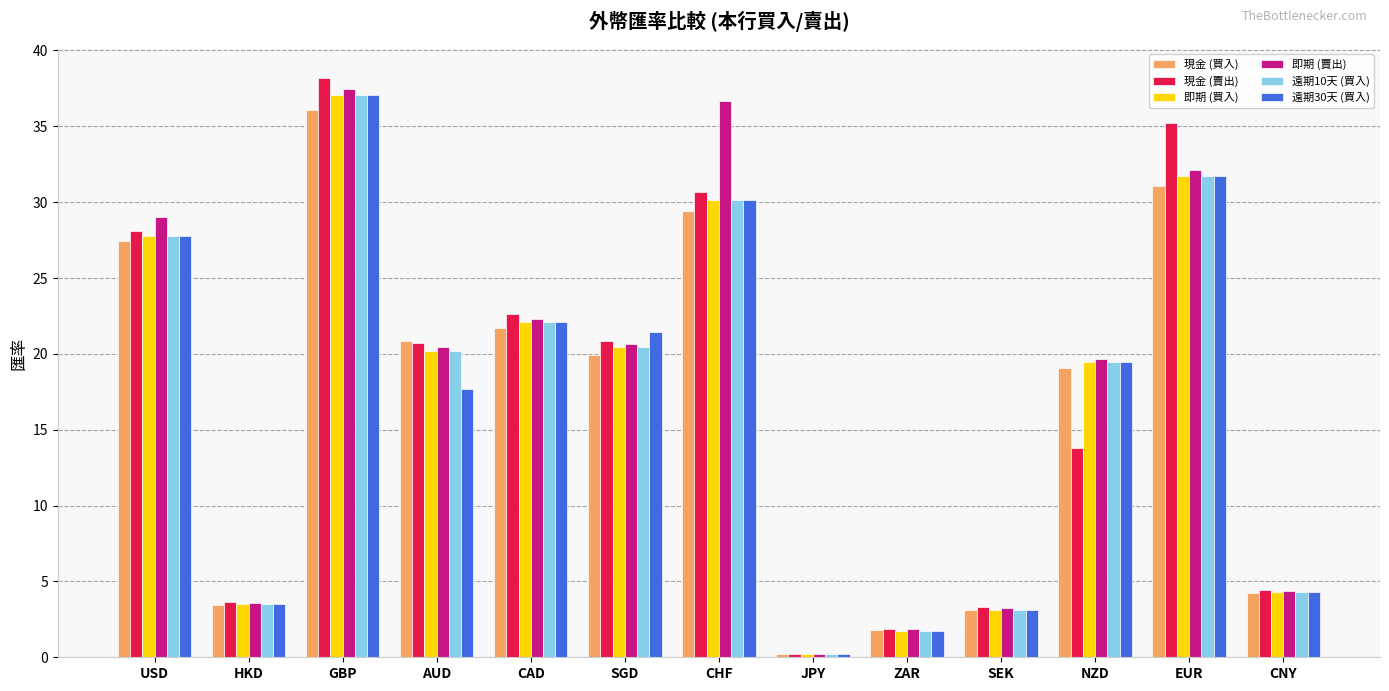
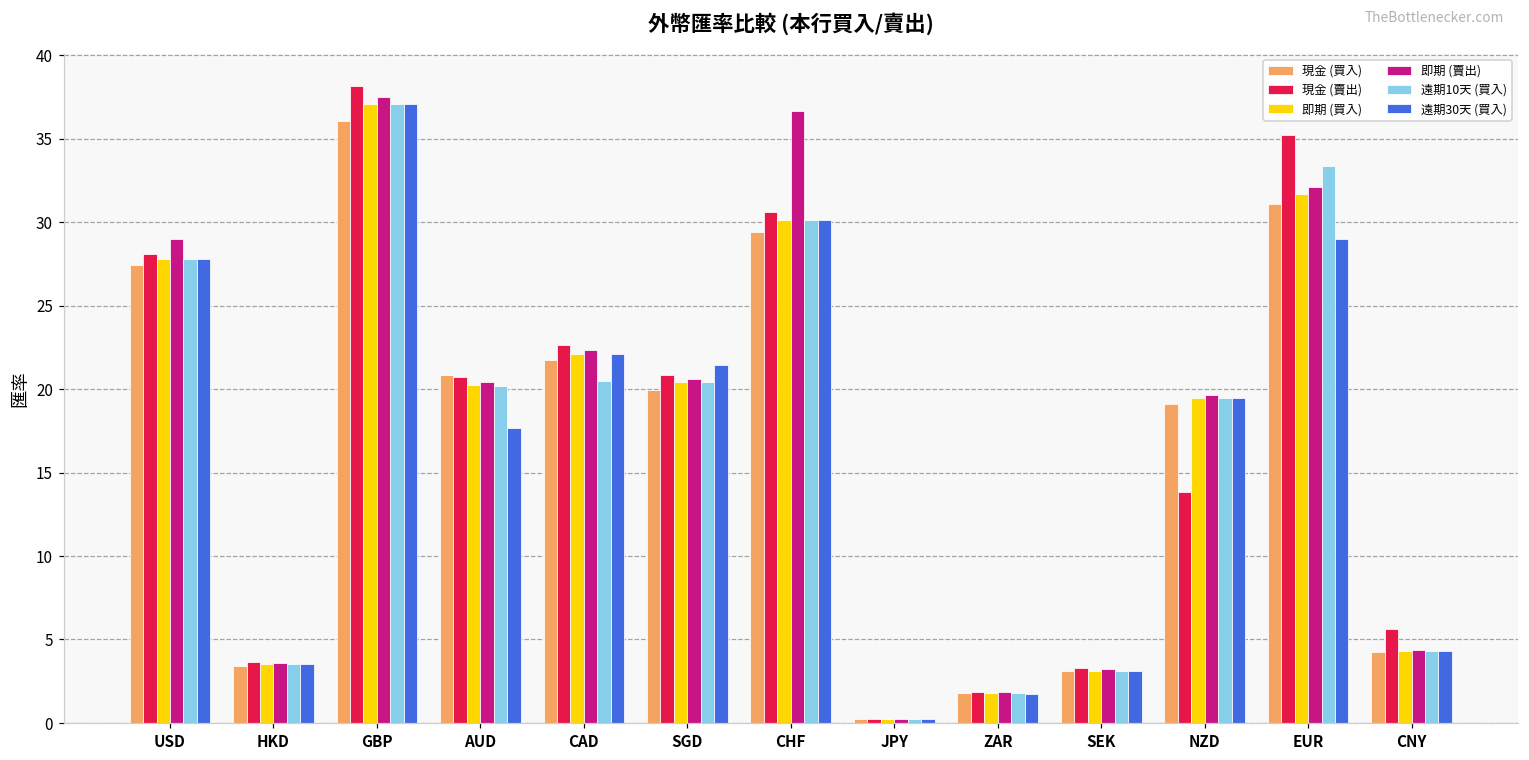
  {
    "現金 (買入)": {
      "USD": 27.4,
      "HKD": 3.4,
      "GBP": 36.1,
      "AUD": 20.9,
      "CAD": 21.7,
      "SGD": 20.0,
      "CHF": 29.4,
      "JPY": 0.2,
      "ZAR": 1.8,
      "SEK": 3.1,
      "NZD": 19.1,
      "EUR": 31.1,
      "CNY": 4.2
    },
    "現金 (賣出)": {
      "USD": 28.1,
      "HKD": 3.6,
      "GBP": 38.2,
      "AUD": 20.7,
      "CAD": 22.6,
      "SGD": 20.9,
      "CHF": 30.6,
      "JPY": 0.2,
      "ZAR": 1.8,
      "SEK": 3.3,
      "NZD": 13.8,
      "EUR": 35.3,
-     "CNY": 4.4
+     "CNY": 5.6
    },
    "即期 (買入)": {
      "USD": 27.8,
      "HKD": 3.5,
      "GBP": 37.1,
      "AUD": 20.2,
      "CAD": 22.1,
      "SGD": 20.4,
      "CHF": 30.1,
      "JPY": 0.2,
      "ZAR": 1.8,
      "SEK": 3.1,
      "NZD": 19.5,
      "EUR": 31.7,
      "CNY": 4.3
    },
    "即期 (賣出)": {
      "USD": 29.0,
      "HKD": 3.6,
      "GBP": 37.5,
      "AUD": 20.4,
      "CAD": 22.3,
      "SGD": 20.6,
      "CHF": 36.7,
      "JPY": 0.2,
      "ZAR": 1.8,
      "SEK": 3.2,
      "NZD": 19.7,
      "EUR": 32.1,
      "CNY": 4.4
    },
    "遠期10天 (買入)": {
      "USD": 27.8,
      "HKD": 3.5,
      "GBP": 37.1,
      "AUD": 20.2,
-     "CAD": 22.1,
+     "CAD": 20.5,
      "SGD": 20.4,
      "CHF": 30.1,
      "JPY": 0.2,
      "ZAR": 1.8,
      "SEK": 3.1,
      "NZD": 19.5,
-     "EUR": 31.7,
+     "EUR": 33.4,
      "CNY": 4.3
    },
    "遠期30天 (買入)": {
      "USD": 27.8,
      "HKD": 3.5,
      "GBP": 37.1,
      "AUD": 17.7,
      "CAD": 22.1,
      "SGD": 21.4,
      "CHF": 30.1,
      "JPY": 0.2,
      "ZAR": 1.8,
      "SEK": 3.1,
      "NZD": 19.5,
-     "EUR": 31.7,
+     "EUR": 29.0,
      "CNY": 4.3
    }
  }
